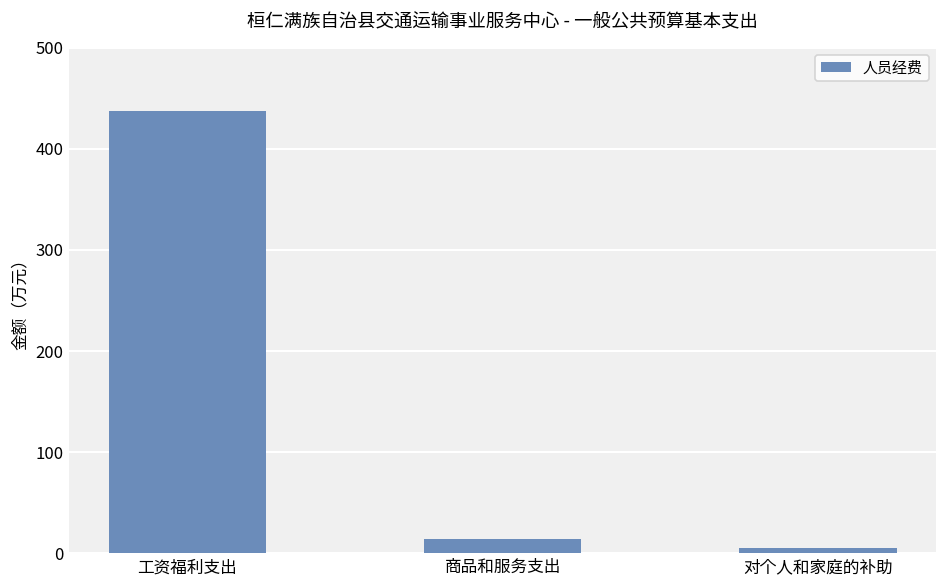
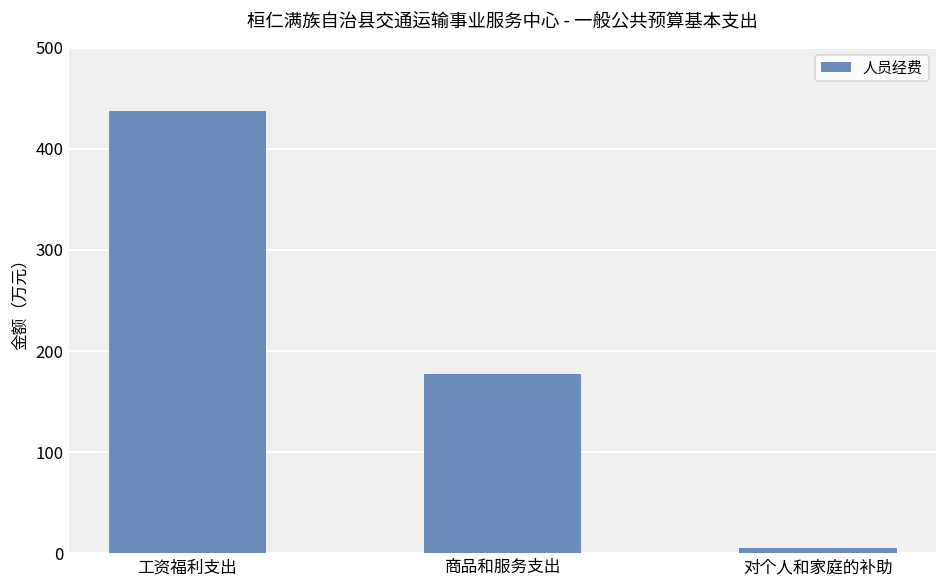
  {
    "工资福利支出": 440,
-   "商品和服务支出": 10,
+   "商品和服务支出": 180,
    "对个人和家庭的补助": 10
  }
